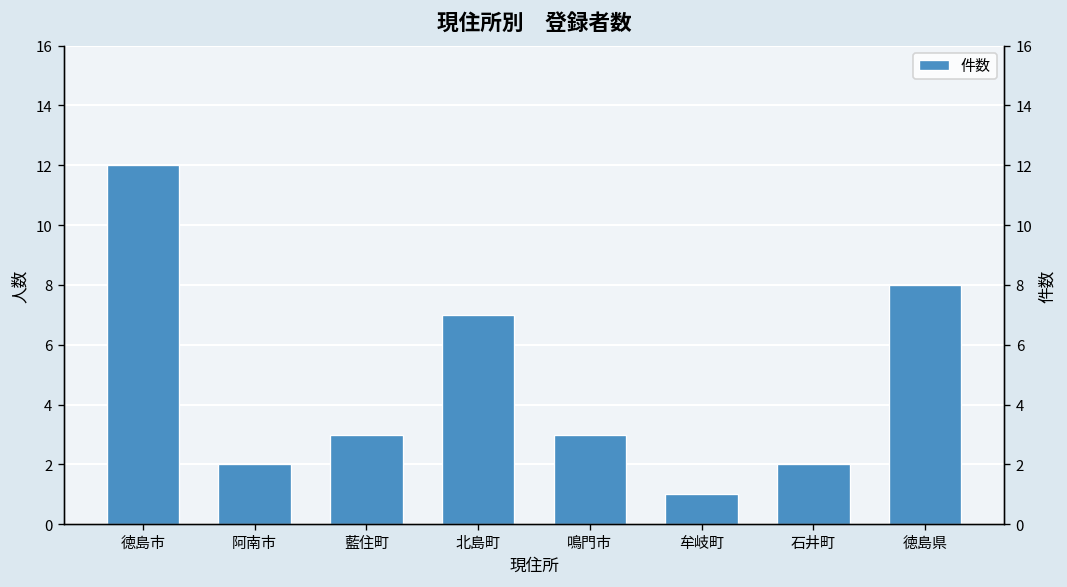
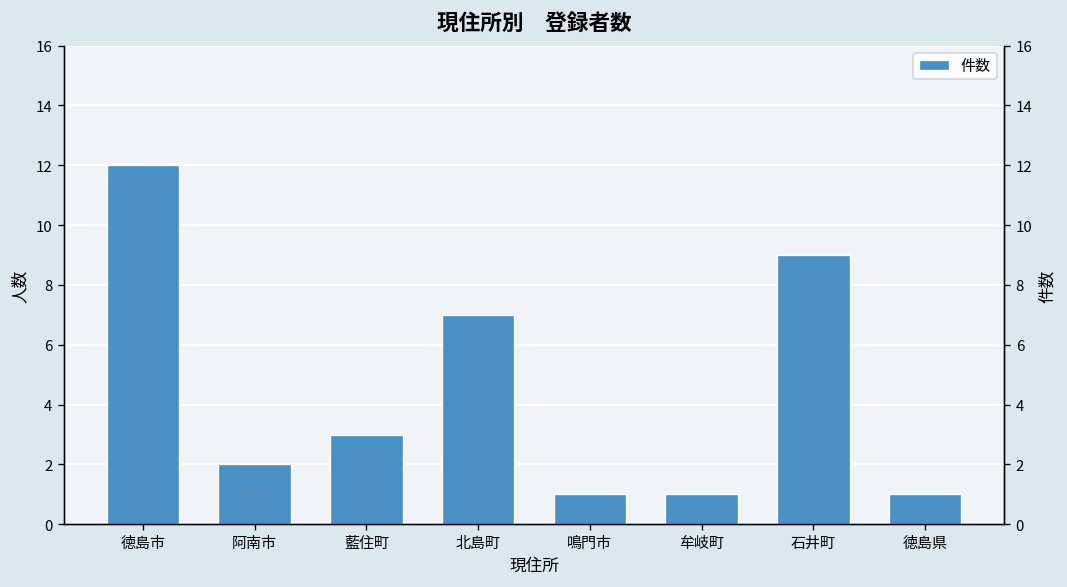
  {
    "徳島市": 12,
    "阿南市": 2,
    "藍住町": 3,
    "北島町": 7,
-   "鳴門市": 3,
+   "鳴門市": 1,
    "牟岐町": 1,
-   "石井町": 2,
-   "徳島県": 8
+   "石井町": 9,
+   "徳島県": 1
  }
